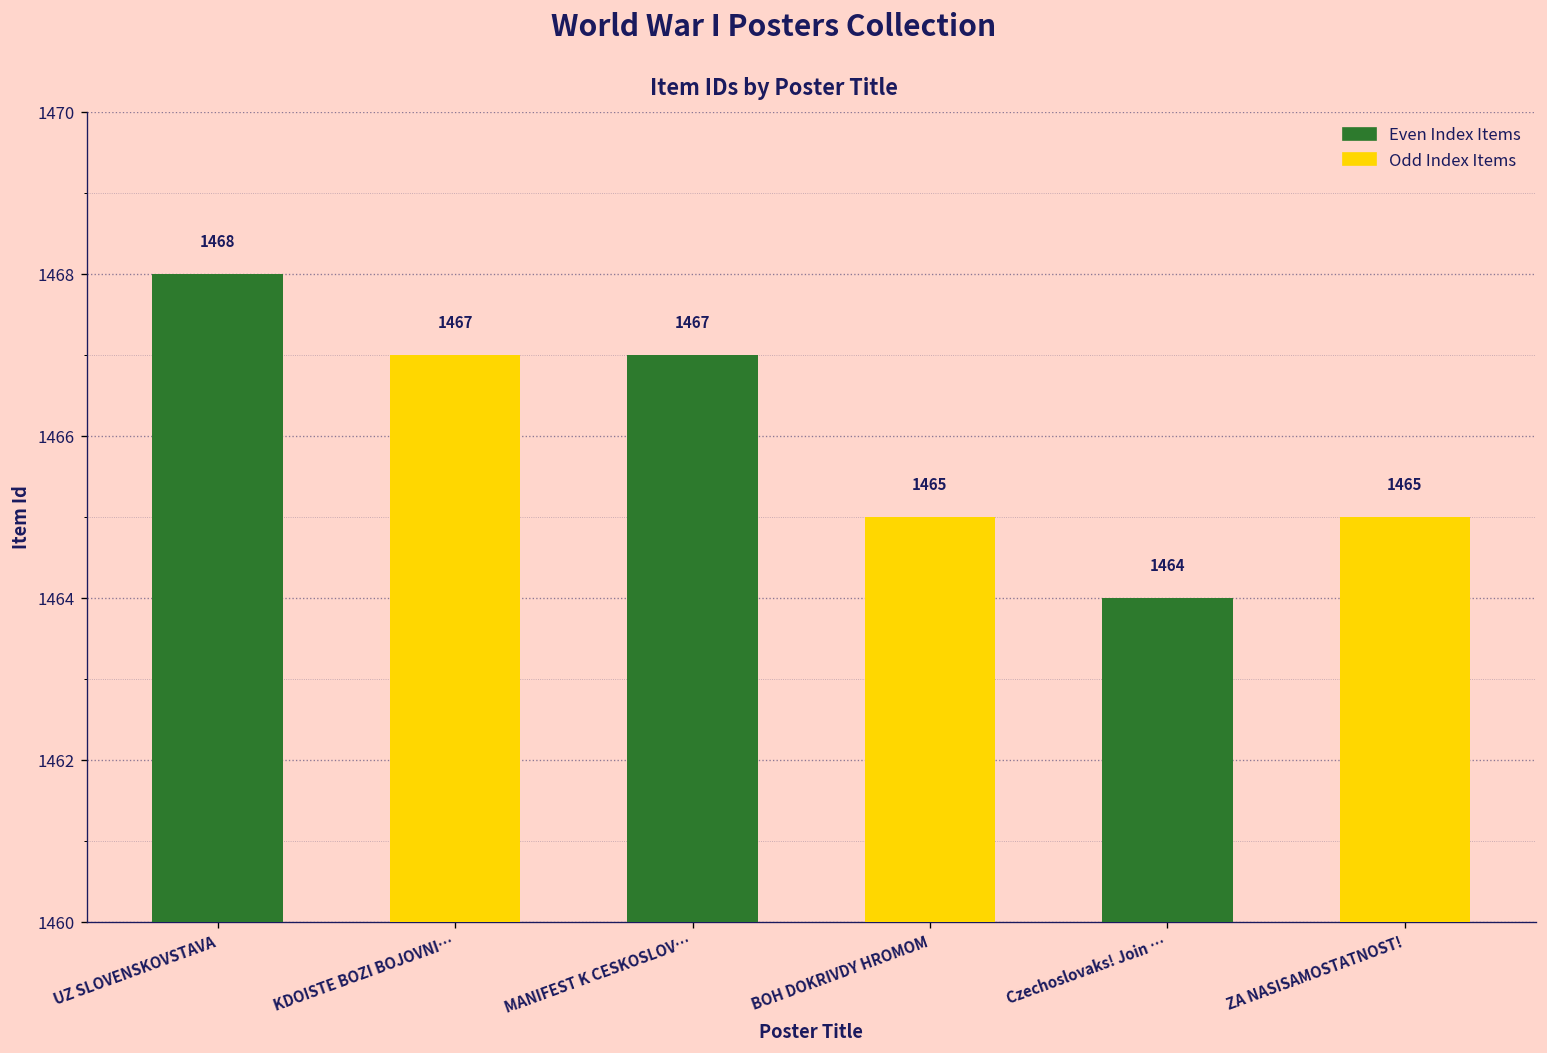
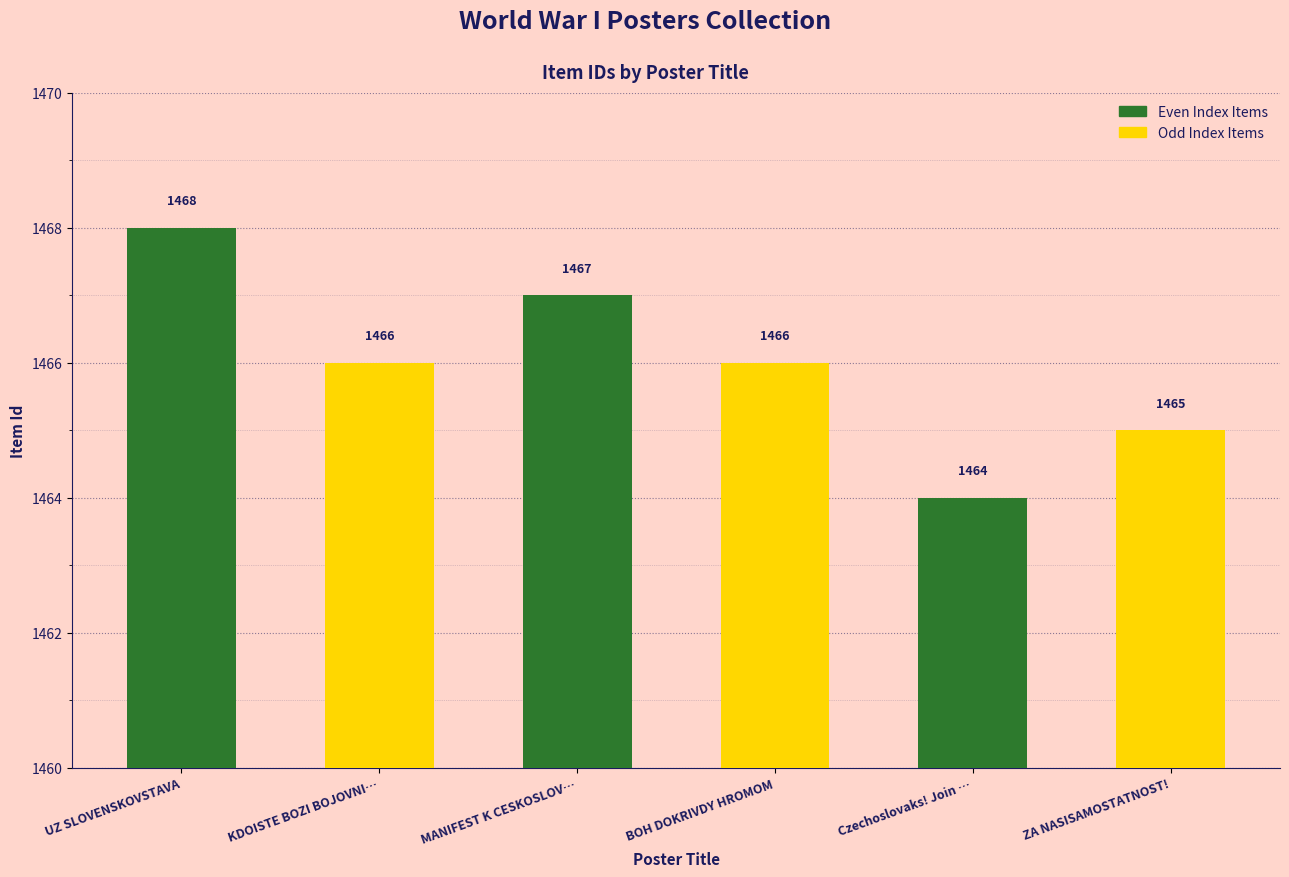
  {
    "UZ SLOVENSKOVSTAVA": 1468,
-   "KDOISTE BOZI BOJOVNI…": 1467,
+   "KDOISTE BOZI BOJOVNI…": 1466,
    "MANIFEST K CESKOSLOV…": 1467,
-   "BOH DOKRIVDY HROMOM": 1465,
+   "BOH DOKRIVDY HROMOM": 1466,
    "Czechoslovaks! Join …": 1464,
    "ZA NASISAMOSTATNOST!": 1465
  }
